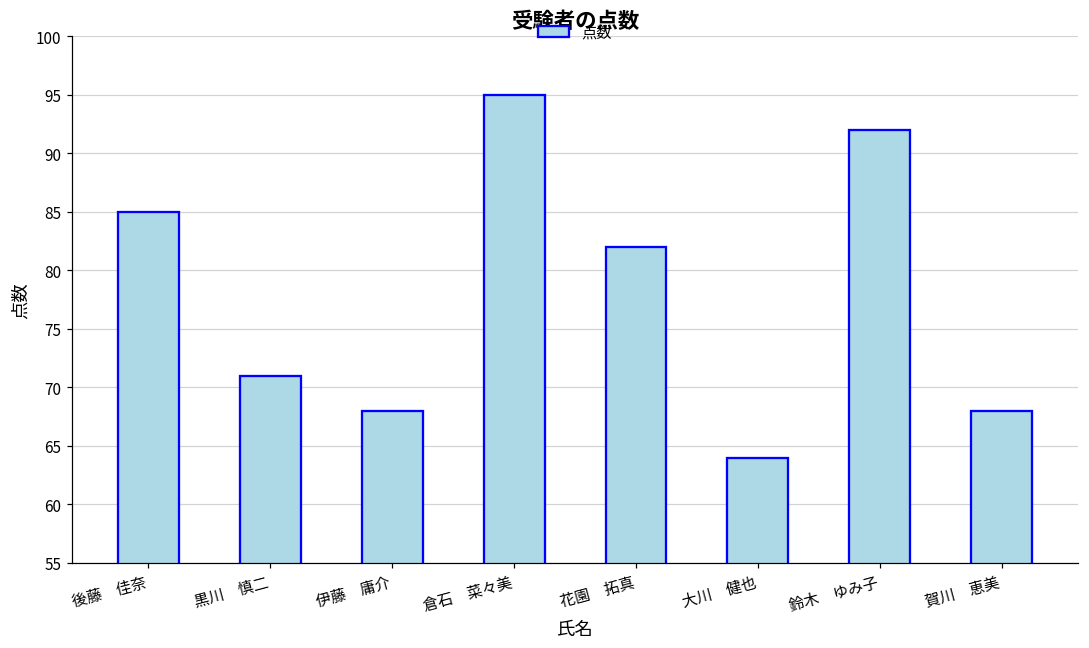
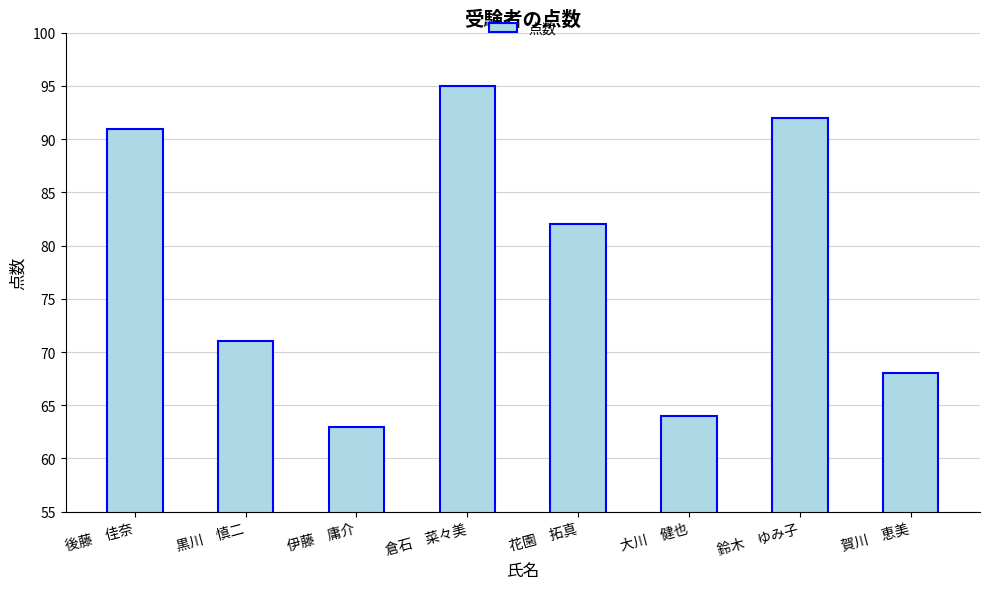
  {
-   "後藤 佳奈": 85,
+   "後藤 佳奈": 91,
    "黒川 慎二": 71,
-   "伊藤 庸介": 68,
+   "伊藤 庸介": 63,
    "倉石 菜々美": 95,
    "花園 拓真": 82,
    "大川 健也": 64,
    "鈴木 ゆみ子": 92,
    "賀川 恵美": 68
  }
